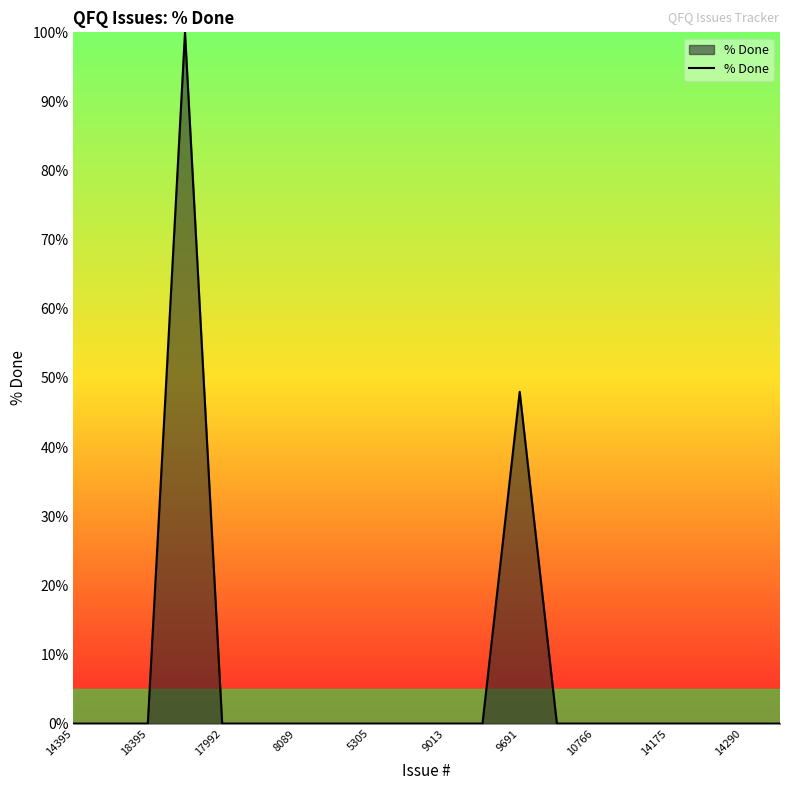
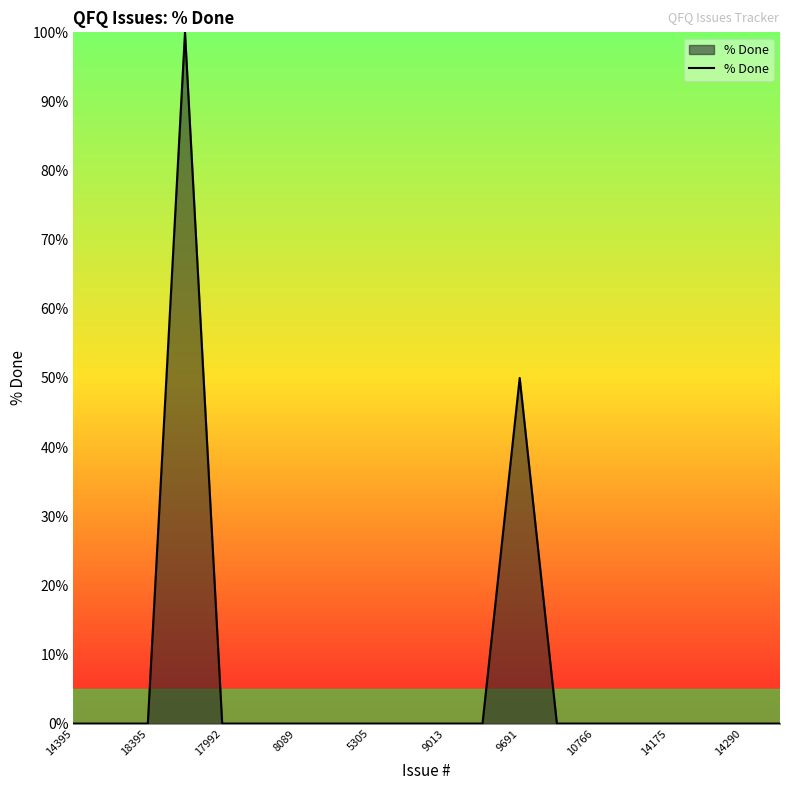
  {
-   "9691": "48%"
+   "9691": "50%"
  }
